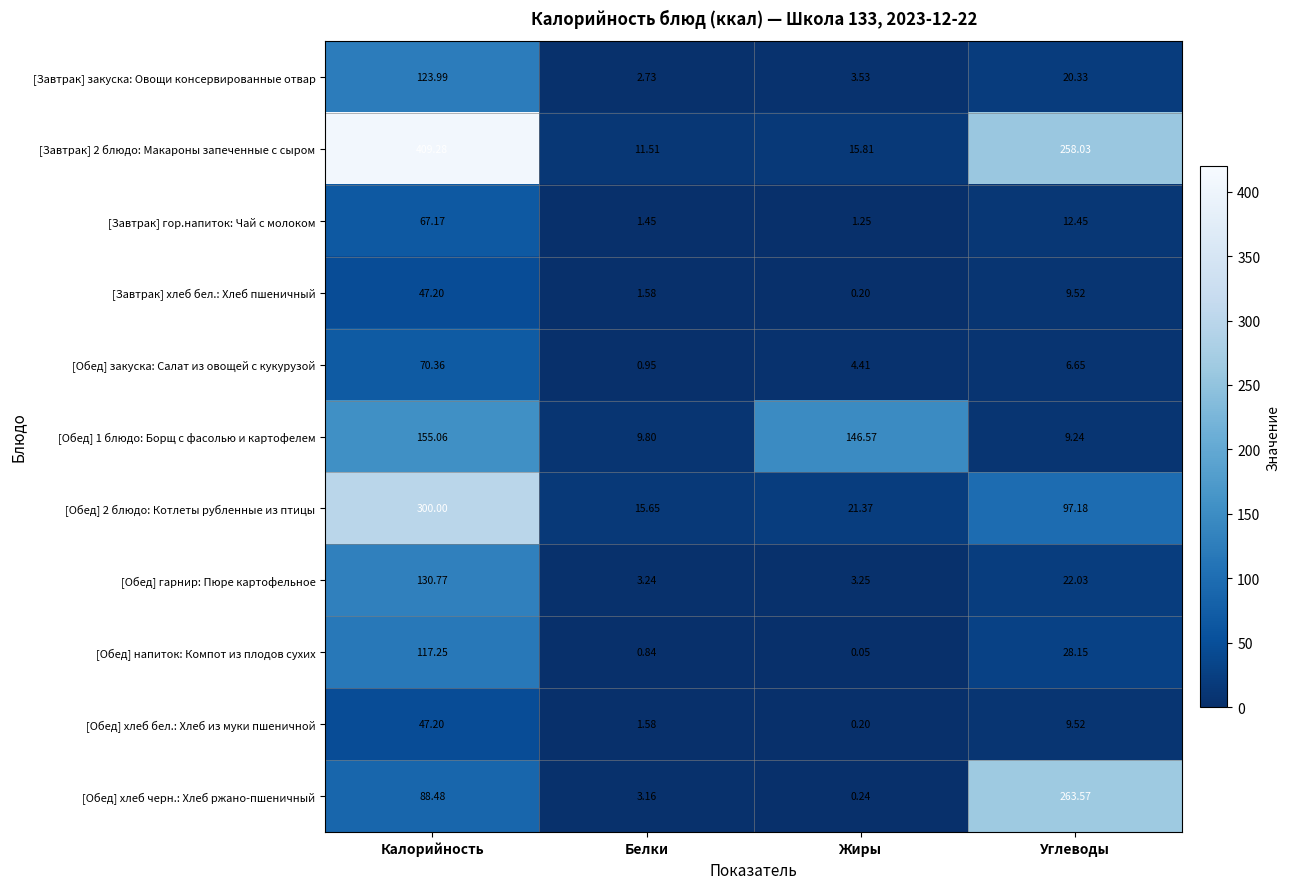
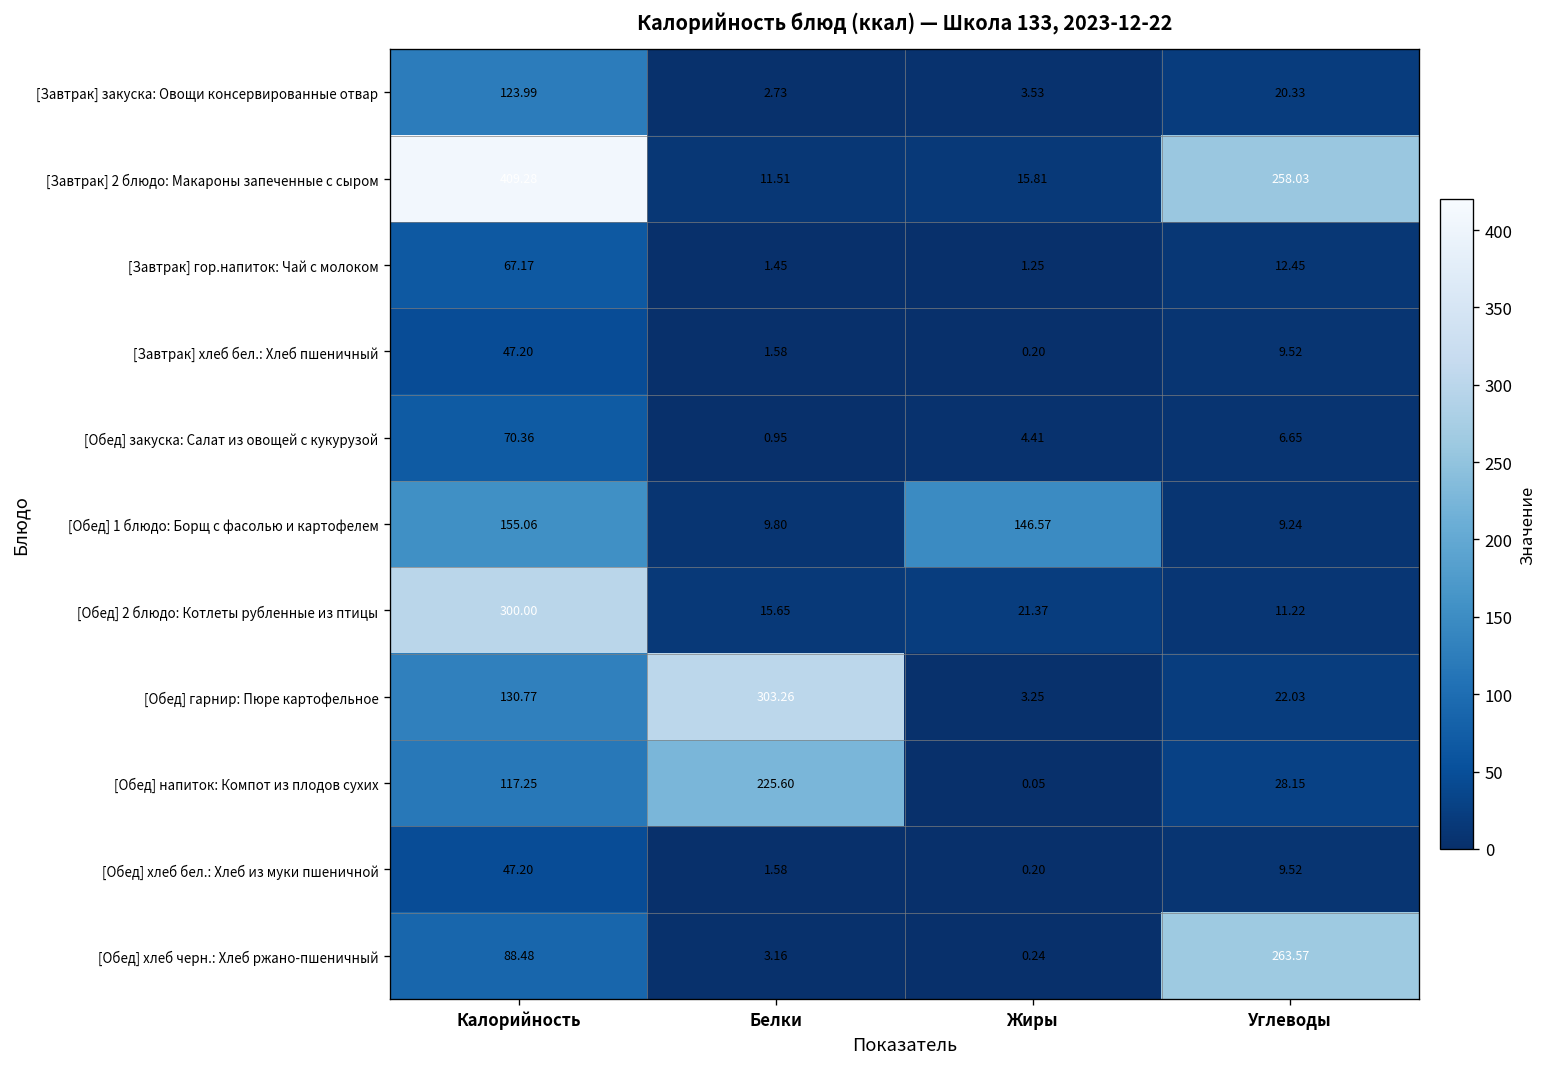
  {
    "[Завтрак] закуска: Овощи консервированные отвар": {
      "Калорийность": 123.99,
      "Белки": 2.73,
      "Жиры": 3.53,
      "Углеводы": 20.33
    },
    "[Завтрак] 2 блюдо: Макароны запеченные с сыром": {
      "Белки": 11.51,
      "Жиры": 15.81,
      "Углеводы": 258.03
    },
    "[Завтрак] гор.напиток: Чай с молоком": {
      "Калорийность": 67.17,
      "Белки": 1.45,
      "Жиры": 1.25,
      "Углеводы": 12.45
    },
    "[Завтрак] хлеб бел.: Хлеб пшеничный": {
      "Калорийность": 47.20,
      "Белки": 1.58,
      "Жиры": 0.20,
      "Углеводы": 9.52
    },
    "[Обед] закуска: Салат из овощей с кукурузой": {
      "Калорийность": 70.36,
      "Белки": 0.95,
      "Жиры": 4.41,
      "Углеводы": 6.65
    },
    "[Обед] 1 блюдо: Борщ с фасолью и картофелем": {
      "Калорийность": 155.06,
      "Белки": 9.80,
      "Жиры": 146.57,
      "Углеводы": 9.24
    },
    "[Обед] 2 блюдо: Котлеты рубленные из птицы": {
      "Калорийность": 300.00,
      "Белки": 15.65,
      "Жиры": 21.37,
-     "Углеводы": 97.18
+     "Углеводы": 11.22
    },
    "[Обед] гарнир: Пюре картофельное": {
      "Калорийность": 130.77,
-     "Белки": 3.24,
+     "Белки": 303.26,
      "Жиры": 3.25,
      "Углеводы": 22.03
    },
    "[Обед] напиток: Компот из плодов сухих": {
      "Калорийность": 117.25,
-     "Белки": 0.84,
+     "Белки": 225.60,
      "Жиры": 0.05,
      "Углеводы": 28.15
    },
    "[Обед] хлеб бел.: Хлеб из муки пшеничной": {
      "Калорийность": 47.20,
      "Белки": 1.58,
      "Жиры": 0.20,
      "Углеводы": 9.52
    },
    "[Обед] хлеб черн.: Хлеб ржано-пшеничный": {
      "Калорийность": 88.48,
      "Белки": 3.16,
      "Жиры": 0.24,
      "Углеводы": 263.57
    }
  }
